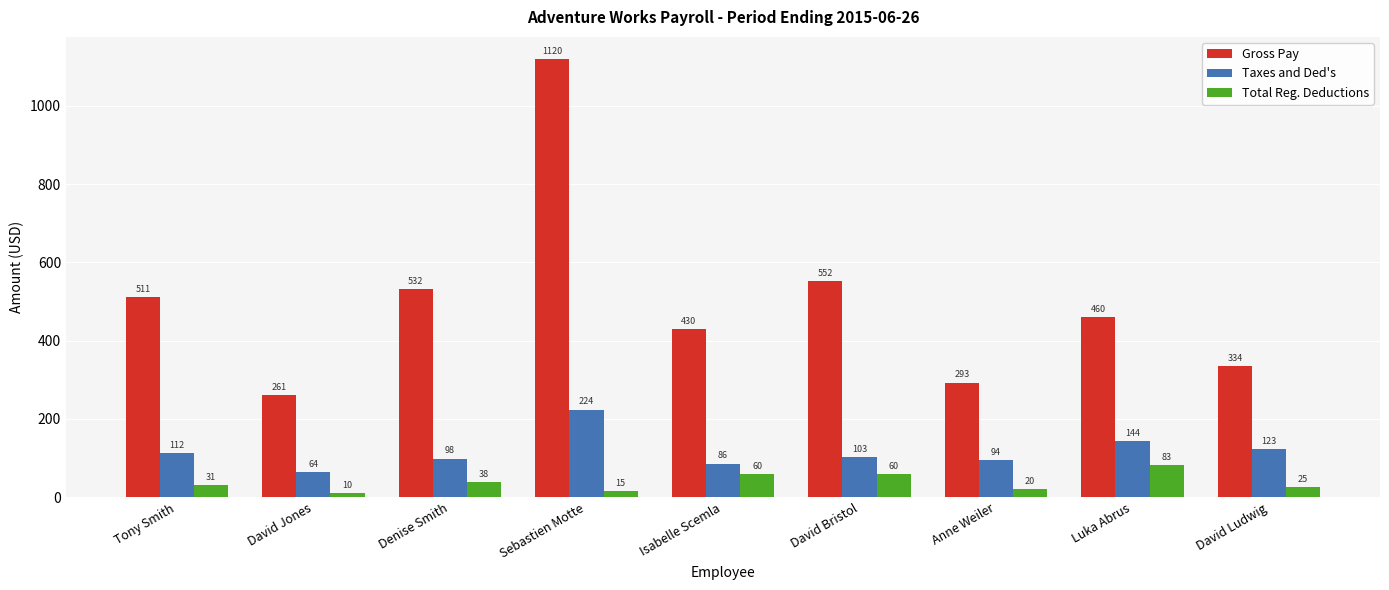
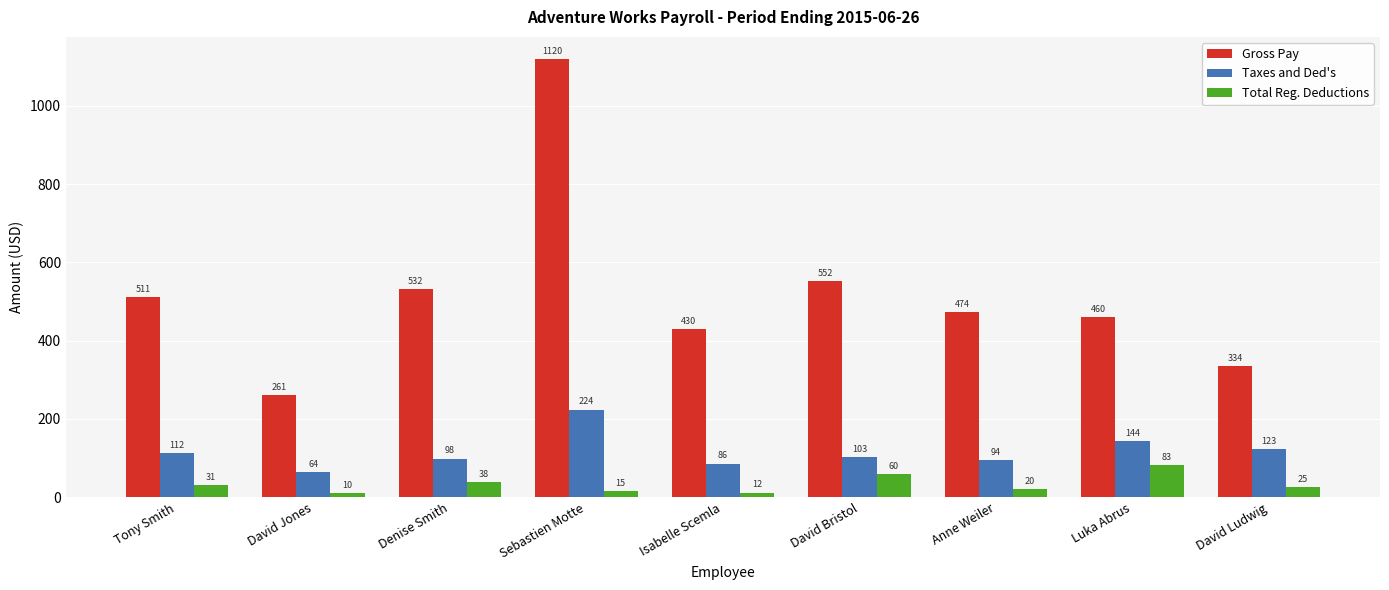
  {
    "Gross Pay": {
      "Tony Smith": 511,
      "David Jones": 261,
      "Denise Smith": 532,
      "Sebastien Motte": 1120,
      "Isabelle Scemla": 430,
      "David Bristol": 552,
-     "Anne Weiler": 293,
+     "Anne Weiler": 474,
      "Luka Abrus": 460,
      "David Ludwig": 334
    },
    "Taxes and Ded's": {
      "Tony Smith": 112,
      "David Jones": 64,
      "Sebastien Motte": 224,
      "Isabelle Scemla": 86,
      "David Bristol": 103,
      "Luka Abrus": 144,
      "David Ludwig": 123
    },
    "Total Reg. Deductions": {
      "Tony Smith": 31,
      "David Jones": 10,
      "Denise Smith": 38,
      "Sebastien Motte": 15,
-     "Isabelle Scemla": 60,
+     "Isabelle Scemla": 12,
      "David Bristol": 60,
      "Anne Weiler": 20,
      "Luka Abrus": 83,
      "David Ludwig": 25
    }
  }
